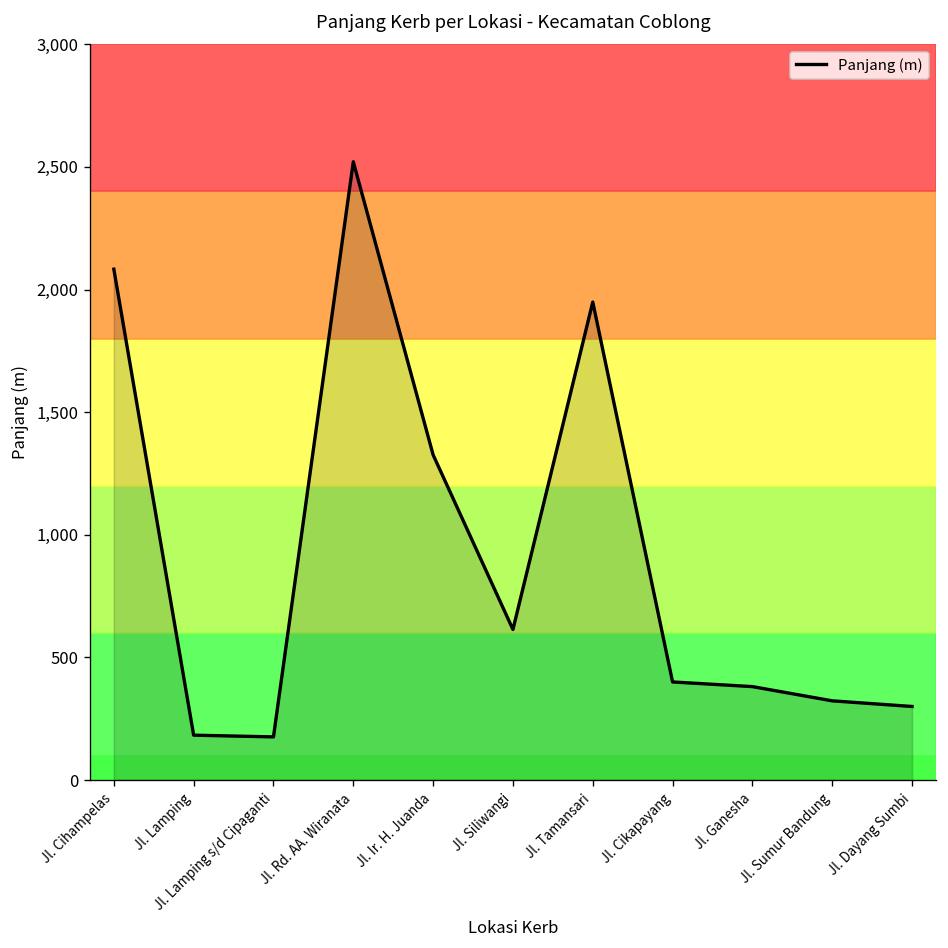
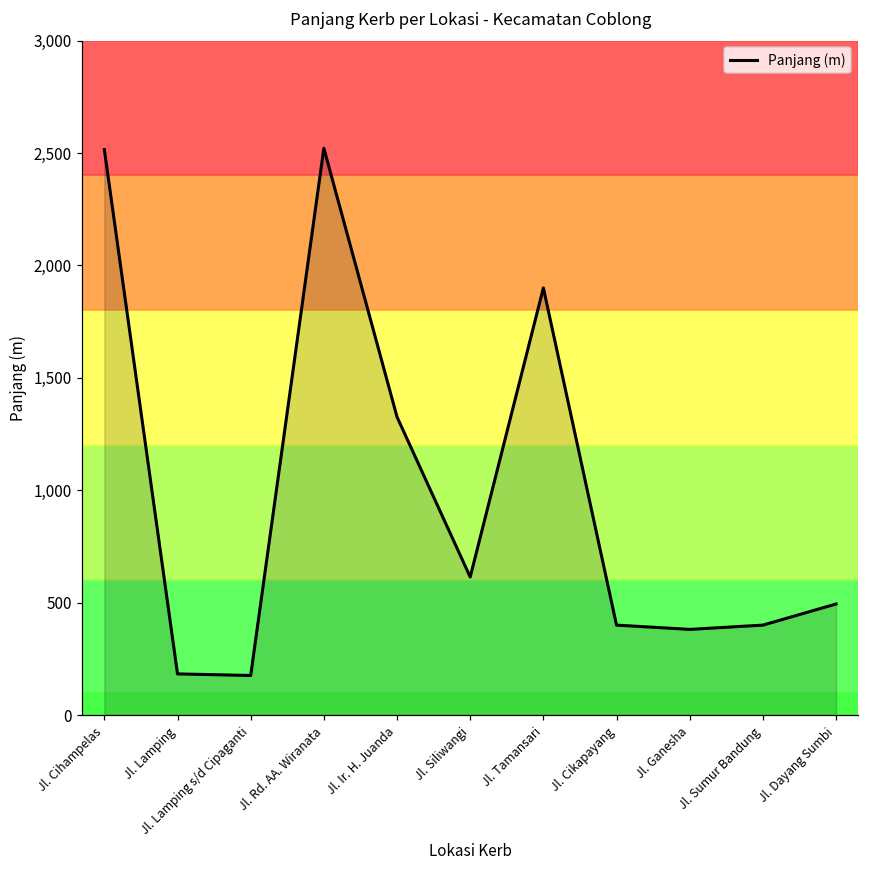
  {
-   "Jl. Cihampelas": "2,080",
+   "Jl. Cihampelas": "2,520",
    "Jl. Lamping": "180",
    "Jl. Lamping s/d Cipaganti": "180",
    "Jl. Rd. AA. Wiranata": "2,520",
    "Jl. Ir. H. Juanda": "1,330",
    "Jl. Siliwangi": "610",
-   "Jl. Tamansari": "1,950",
+   "Jl. Tamansari": "1,900",
    "Jl. Cikapayang": "400",
    "Jl. Ganesha": "380",
-   "Jl. Sumur Bandung": "320",
-   "Jl. Dayang Sumbi": "300"
+   "Jl. Sumur Bandung": "400",
+   "Jl. Dayang Sumbi": "490"
  }
